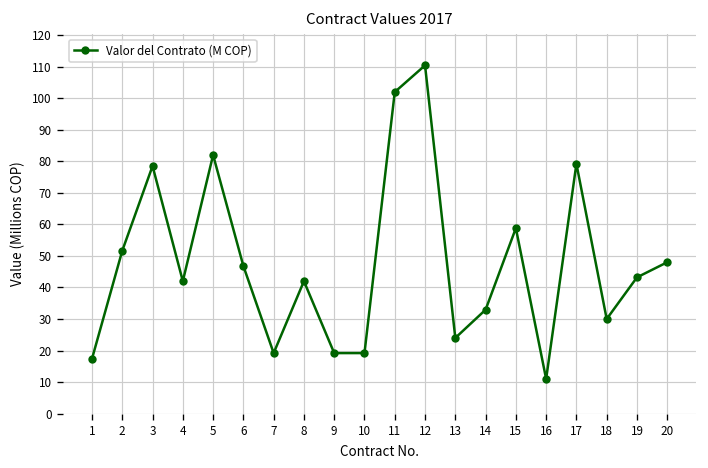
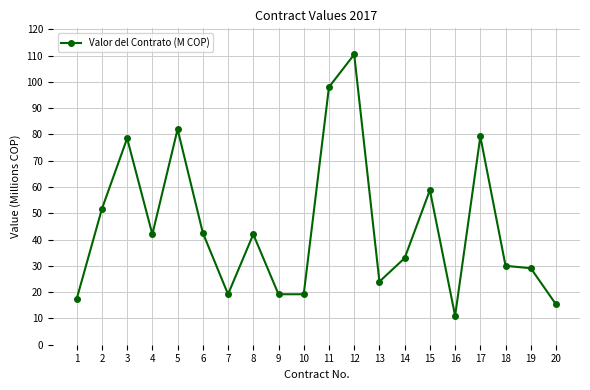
  {
    "1": 17,
    "2": 52,
    "3": 78,
    "4": 42,
    "5": 82,
-   "6": 47,
+   "6": 43,
    "7": 19,
    "8": 42,
    "9": 19,
    "10": 19,
-   "11": 102,
+   "11": 98,
    "12": 110,
    "13": 24,
    "14": 33,
    "15": 59,
    "16": 11,
    "17": 79,
    "18": 30,
-   "19": 43,
-   "20": 48
+   "19": 29,
+   "20": 15
  }
